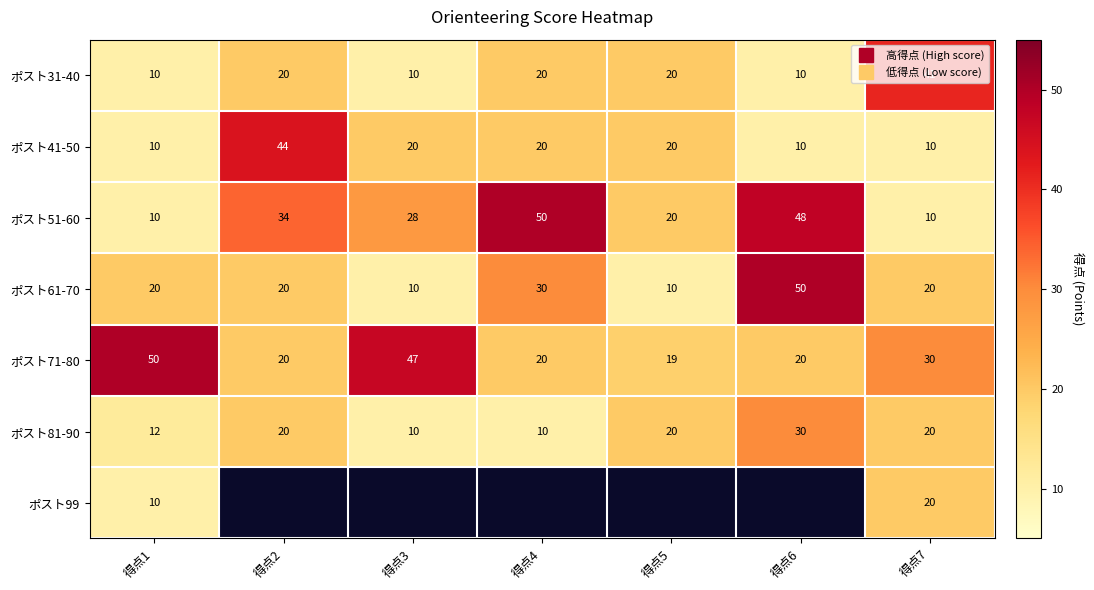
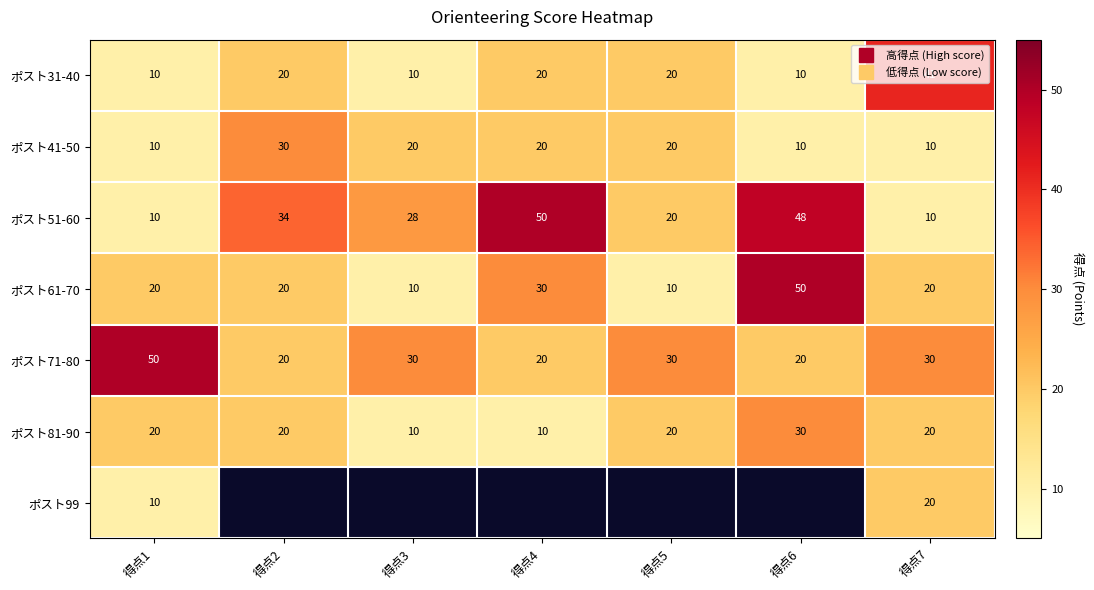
  {
    "ポスト31-40": {
      "得点1": 10,
      "得点2": 20,
      "得点3": 10,
      "得点4": 20,
      "得点5": 20,
      "得点6": 10
    },
    "ポスト41-50": {
      "得点1": 10,
-     "得点2": 44,
+     "得点2": 30,
      "得点3": 20,
      "得点4": 20,
      "得点5": 20,
      "得点6": 10,
      "得点7": 10
    },
    "ポスト51-60": {
      "得点1": 10,
      "得点2": 34,
      "得点3": 28,
      "得点4": 50,
      "得点5": 20,
      "得点6": 48,
      "得点7": 10
    },
    "ポスト61-70": {
      "得点1": 20,
      "得点2": 20,
      "得点3": 10,
      "得点4": 30,
      "得点5": 10,
      "得点6": 50,
      "得点7": 20
    },
    "ポスト71-80": {
      "得点1": 50,
      "得点2": 20,
-     "得点3": 47,
+     "得点3": 30,
      "得点4": 20,
-     "得点5": 19,
+     "得点5": 30,
      "得点6": 20,
      "得点7": 30
    },
    "ポスト81-90": {
-     "得点1": 12,
+     "得点1": 20,
      "得点2": 20,
      "得点3": 10,
      "得点4": 10,
      "得点5": 20,
      "得点6": 30,
      "得点7": 20
    },
    "ポスト99": {
      "得点1": 10,
      "得点7": 20
    }
  }
